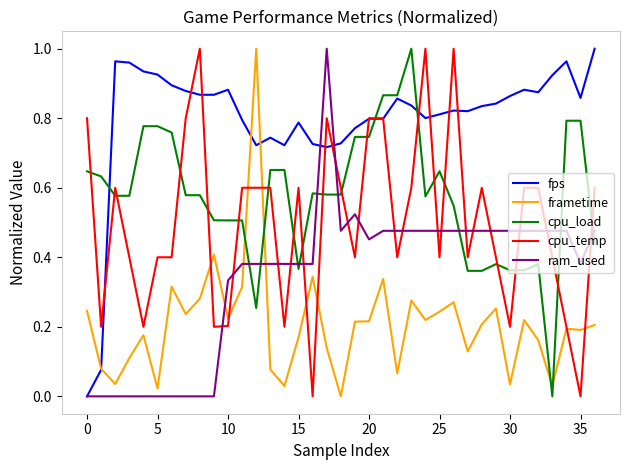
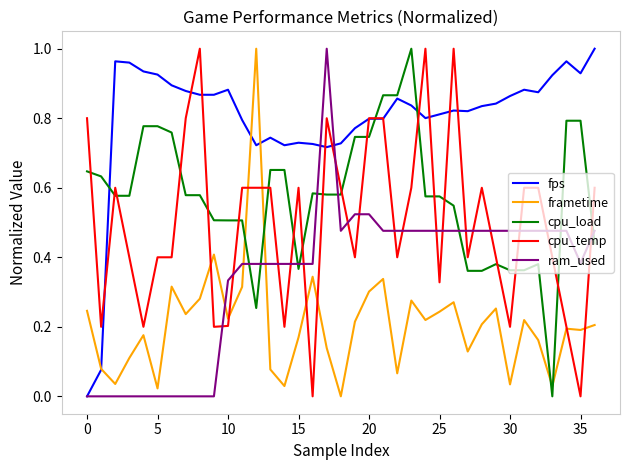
  {
    "fps": {
      "5": 0.93,
      "10": 0.88,
-     "15": 0.79,
+     "15": 0.73,
      "25": 0.81,
      "30": 0.86,
-     "35": 0.86
+     "35": 0.93
    },
    "frametime": {
      "0": 0.25,
      "5": 0.02,
      "10": 0.22,
      "15": 0.17,
-     "20": 0.22,
+     "20": 0.30,
      "25": 0.24,
      "30": 0.03,
      "35": 0.19
    },
    "cpu_load": {
      "0": 0.65,
      "5": 0.78,
      "10": 0.51,
      "15": 0.37,
      "20": 0.75,
-     "25": 0.65,
+     "25": 0.58,
      "35": 0.79
    },
    "cpu_temp": {
      "0": 0.80,
      "5": 0.40,
      "10": 0.20,
      "15": 0.60,
-     "25": 0.40,
+     "25": 0.33,
      "30": 0.20,
      "35": 0.00
    },
    "ram_used": {
      "5": 0.00,
      "10": 0.33,
      "15": 0.38,
-     "20": 0.45,
+     "20": 0.52,
      "25": 0.48
    }
  }
